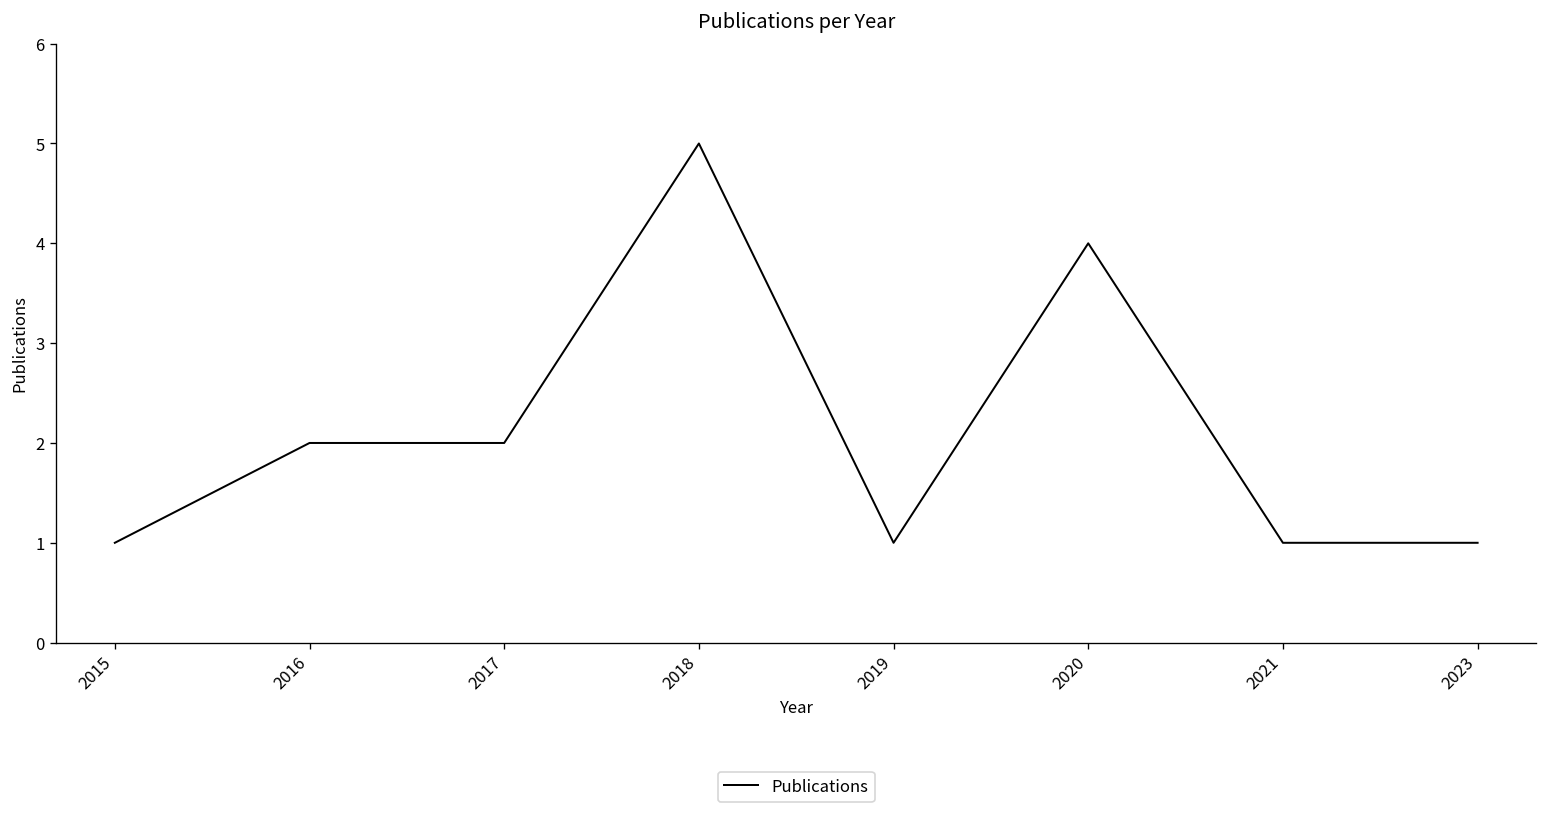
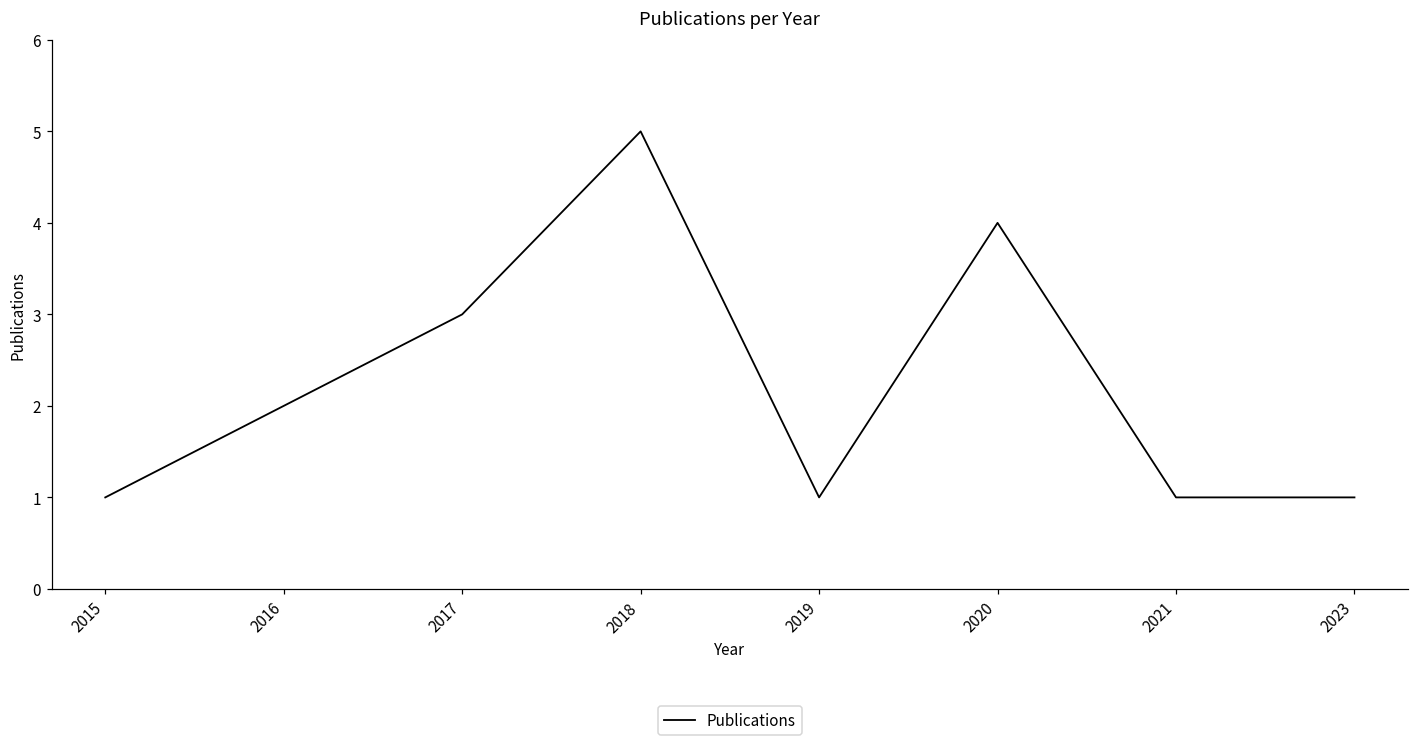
  {
    "2015": 1,
    "2016": 2,
-   "2017": 2,
+   "2017": 3,
    "2018": 5,
    "2019": 1,
    "2020": 4,
    "2021": 1,
    "2023": 1
  }
